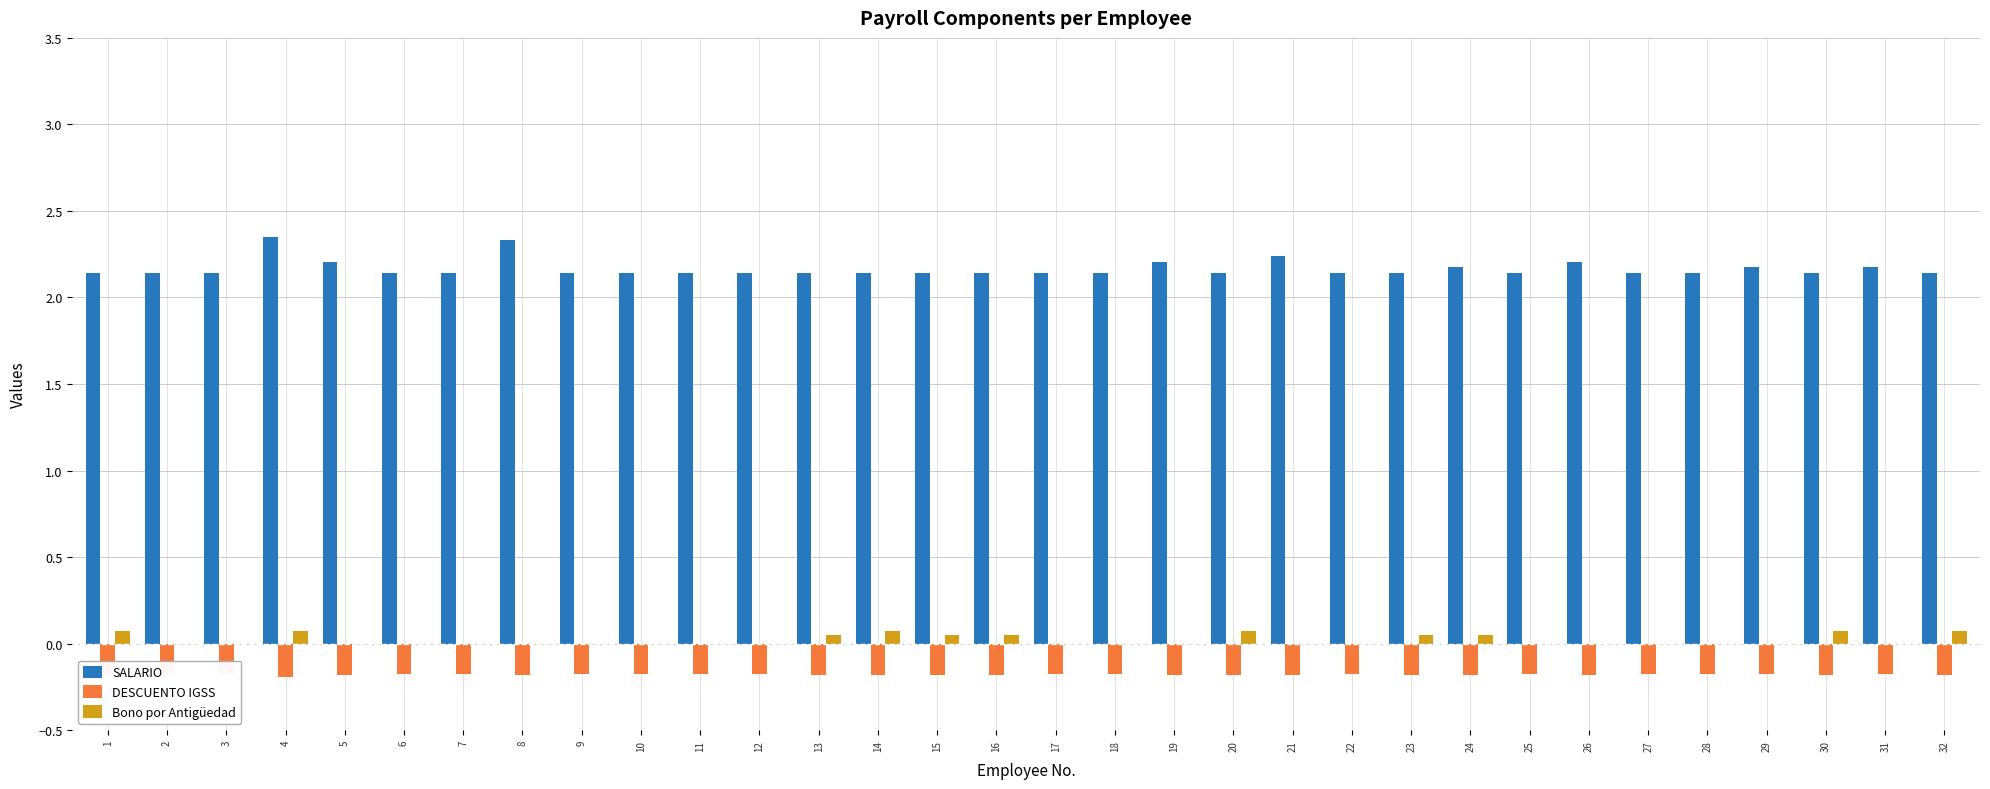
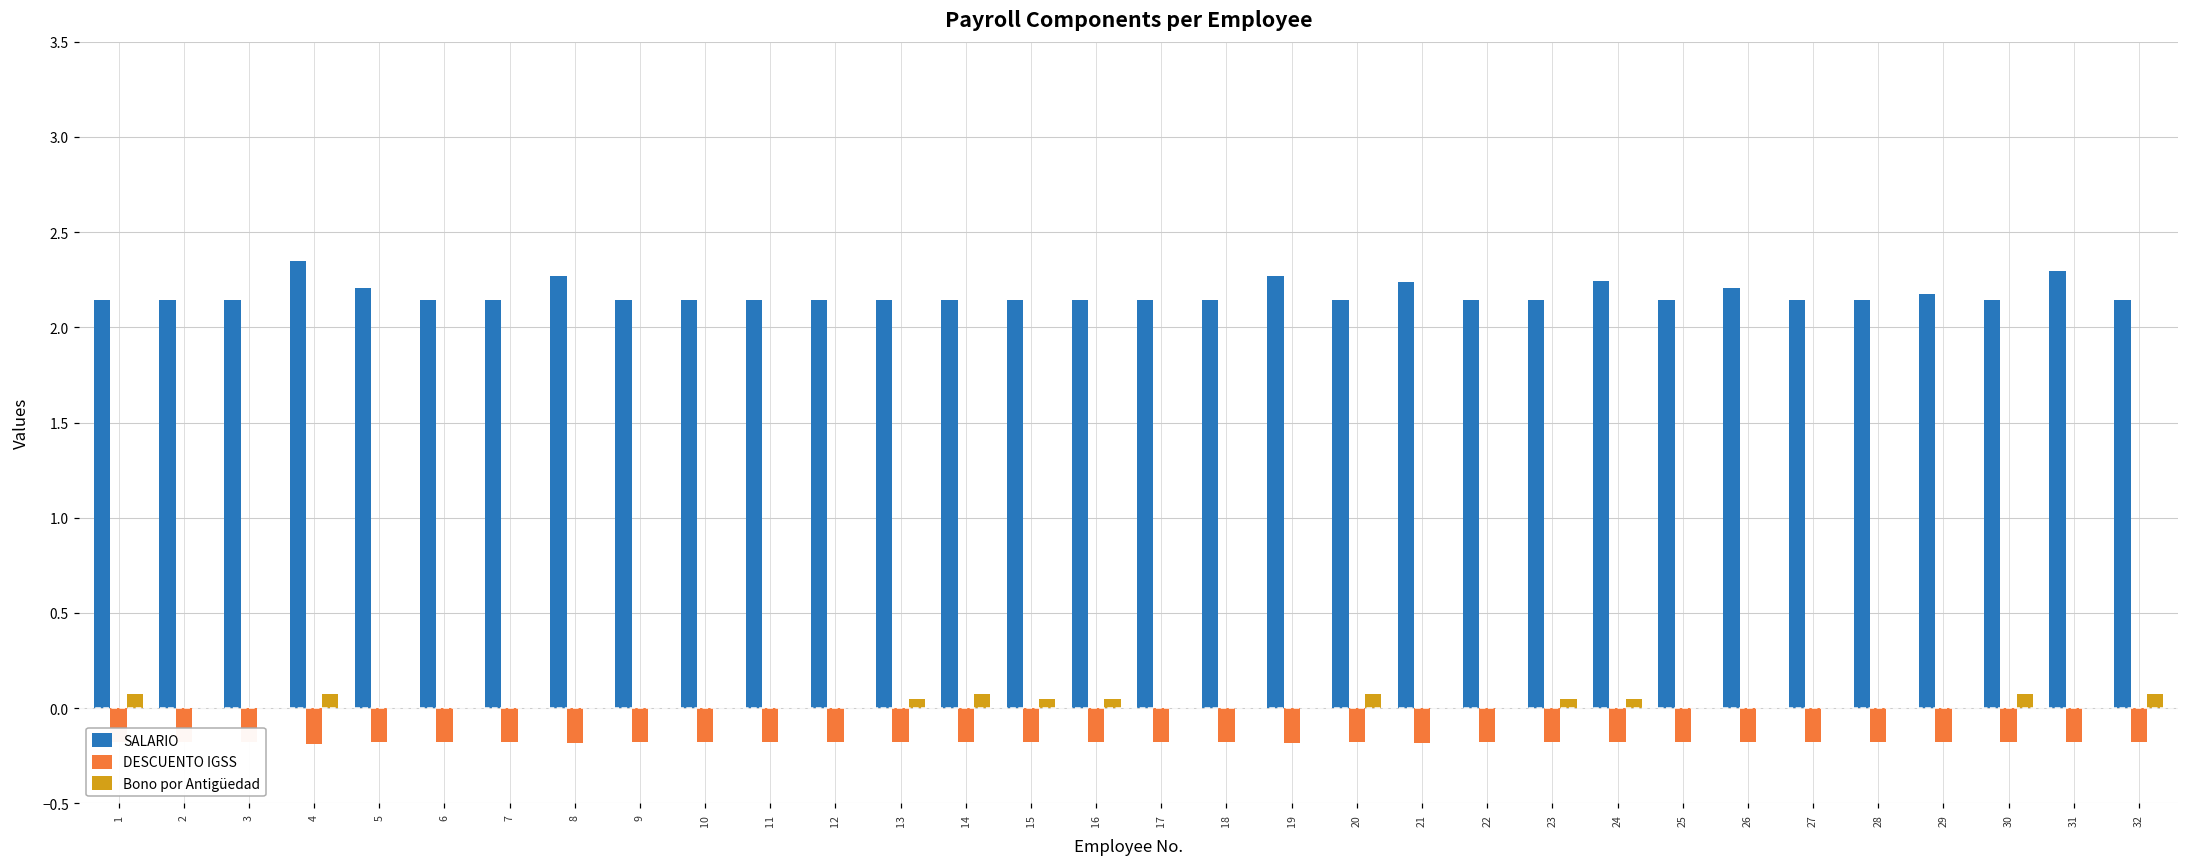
  {
    "SALARIO": {
      "1": 2.14,
      "2": 2.14,
      "3": 2.14,
      "4": 2.35,
      "5": 2.21,
      "6": 2.14,
      "7": 2.14,
-     "8": 2.33,
+     "8": 2.27,
      "9": 2.14,
      "10": 2.14,
      "11": 2.14,
      "12": 2.14,
      "13": 2.14,
      "14": 2.14,
      "15": 2.14,
      "16": 2.14,
      "17": 2.14,
      "18": 2.14,
-     "19": 2.21,
+     "19": 2.27,
      "20": 2.14,
      "21": 2.24,
      "22": 2.14,
      "23": 2.14,
-     "24": 2.18,
+     "24": 2.25,
      "25": 2.14,
      "26": 2.21,
      "27": 2.14,
      "28": 2.14,
      "29": 2.18,
      "30": 2.14,
-     "31": 2.18,
+     "31": 2.30,
      "32": 2.14
    },
    "DESCUENTO IGSS": {
      "4": -0.19,
      "5": -0.18,
      "6": -0.18,
      "7": -0.18,
      "8": -0.18,
      "9": -0.18,
      "10": -0.18,
      "11": -0.18,
      "12": -0.18,
      "13": -0.18,
      "14": -0.18,
      "15": -0.18,
      "16": -0.18,
      "17": -0.18,
      "18": -0.18,
      "19": -0.18,
      "20": -0.18,
      "21": -0.18,
      "22": -0.18,
      "23": -0.18,
      "24": -0.18,
      "25": -0.18,
      "26": -0.18,
      "27": -0.18,
      "28": -0.18,
      "29": -0.18,
      "30": -0.18,
      "31": -0.18,
      "32": -0.18
    },
    "Bono por Antigüedad": {
      "1": 0.08,
      "2": 0.00,
      "3": 0.00,
      "4": 0.08,
      "5": 0.00,
      "6": 0.00,
      "7": 0.00,
      "8": 0.00,
      "9": 0.00,
      "10": 0.00,
      "11": 0.00,
      "12": 0.00,
      "13": 0.05,
      "14": 0.08,
      "15": 0.05,
      "16": 0.05,
      "17": 0.00,
      "18": 0.00,
      "19": 0.00,
      "20": 0.08,
      "21": 0.00,
      "22": 0.00,
      "23": 0.05,
      "24": 0.05,
      "25": 0.00,
      "26": 0.00,
      "27": 0.00,
      "28": 0.00,
      "29": 0.00,
      "30": 0.08,
      "31": 0.00,
      "32": 0.08
    }
  }
